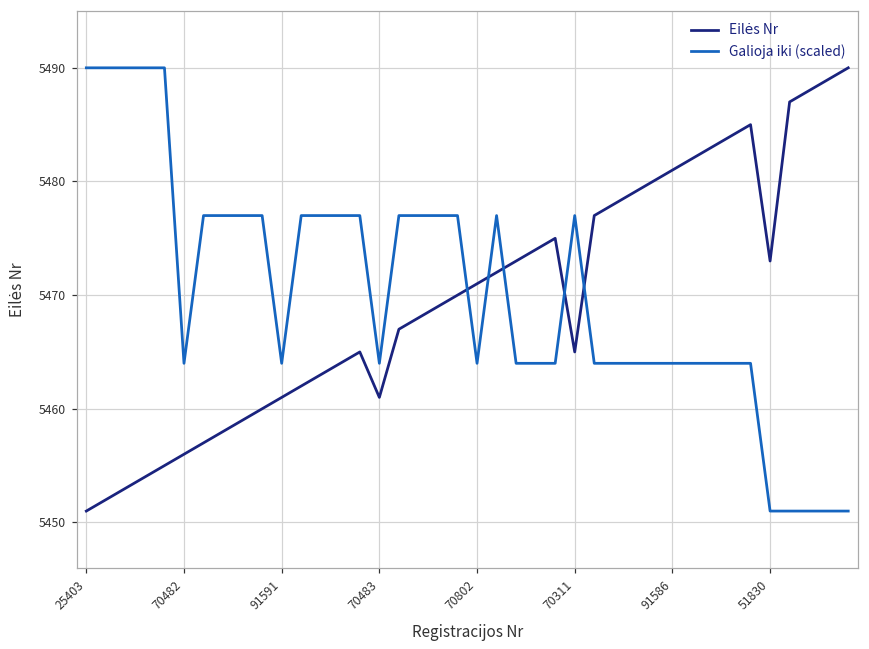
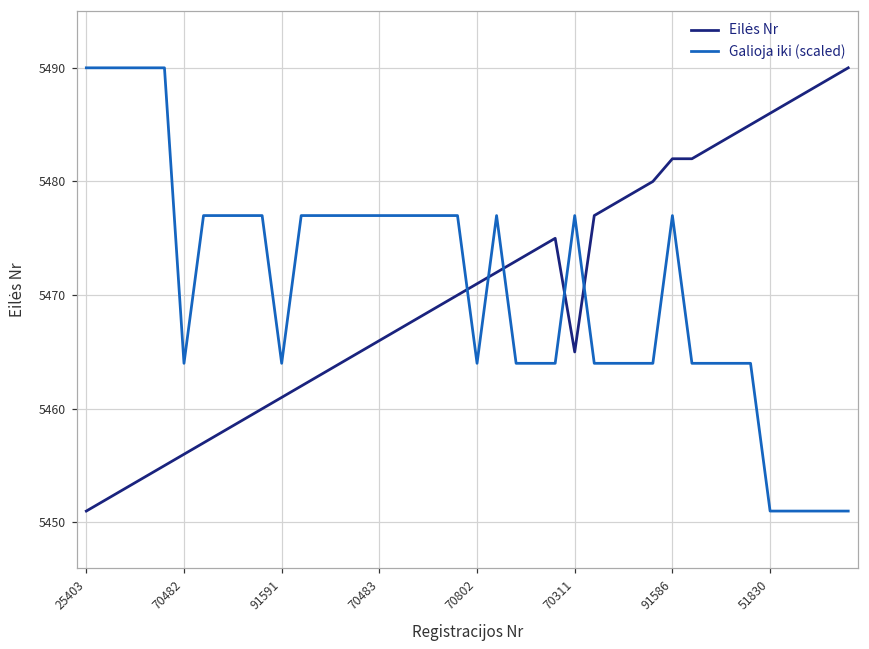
  {
    "Eilės Nr": {
      "25403": 5451,
      "70482": 5456,
      "91591": 5461,
-     "70483": 5461,
+     "70483": 5466,
      "70802": 5471,
      "70311": 5465,
-     "91586": 5481,
-     "51830": 5473
+     "91586": 5482,
+     "51830": 5486
    },
    "Galioja iki (scaled)": {
      "25403": 5490.0,
      "70482": 5464.0,
      "91591": 5464.0,
-     "70483": 5464.0,
+     "70483": 5477.0,
      "70802": 5464.0,
      "70311": 5477.0,
-     "91586": 5464.0,
+     "91586": 5477.0,
      "51830": 5451.0
    }
  }
